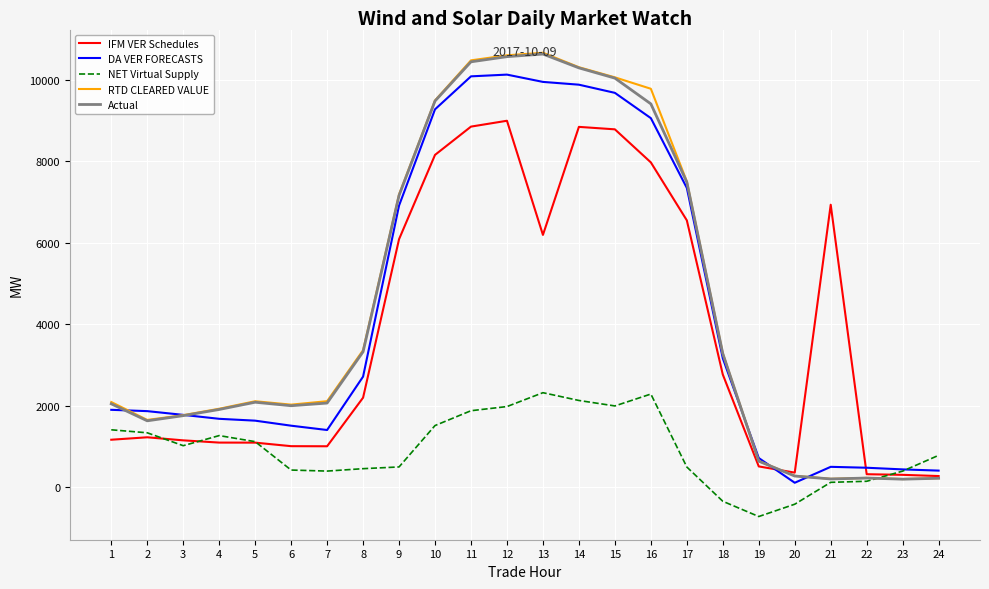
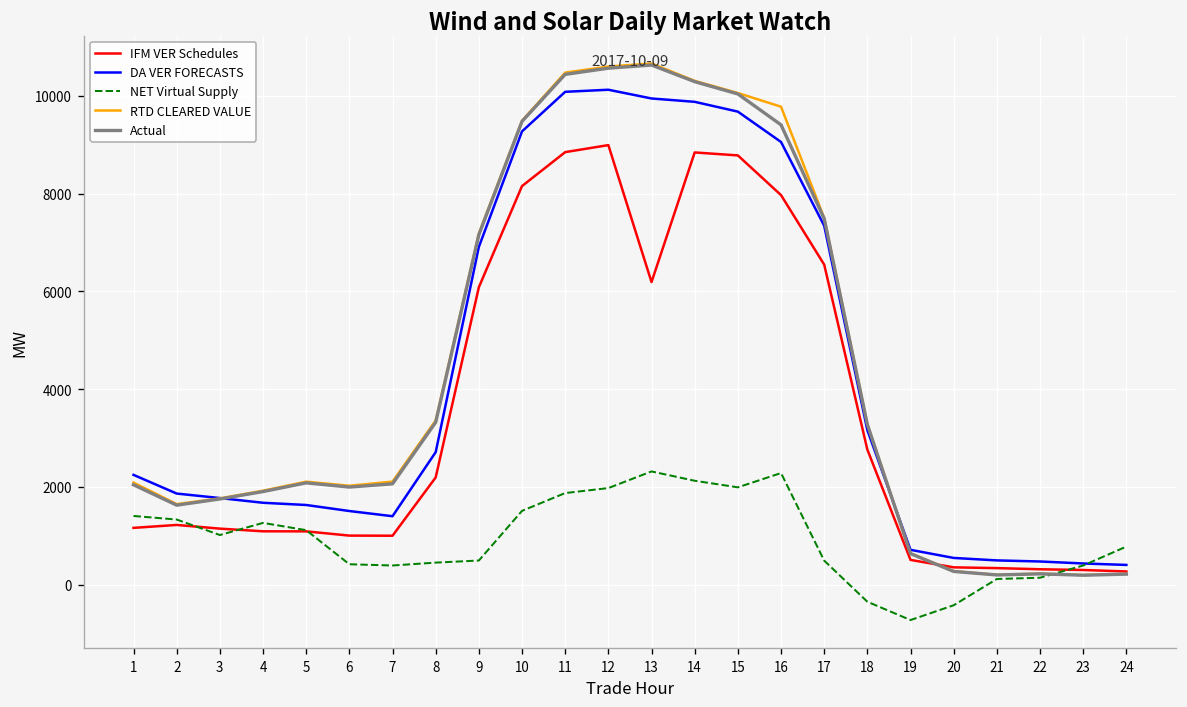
  {
    "IFM VER Schedules": {
      "1": 1200,
      "2": 1200,
      "3": 1100,
      "4": 1100,
      "6": 1000,
      "7": 1000,
      "8": 2200,
      "9": 6100,
      "10": 8200,
      "11": 8800,
      "12": 9000,
      "13": 6200,
      "14": 8800,
      "15": 8800,
      "16": 8000,
      "17": 6500,
      "18": 2800,
      "19": 500,
      "20": 400,
-     "21": 6900,
+     "21": 300,
      "22": 300,
      "23": 300
    },
    "DA VER FORECASTS": {
-     "1": 1900,
+     "1": 2200,
      "2": 1900,
      "4": 1700,
      "5": 1600,
      "6": 1500,
      "7": 1400,
      "8": 2700,
      "9": 6900,
      "10": 9300,
      "11": 10100,
      "12": 10100,
      "13": 9900,
      "14": 9900,
      "15": 9700,
      "16": 9100,
      "17": 7300,
      "18": 3200,
      "19": 700,
-     "20": 100,
+     "20": 500,
      "21": 500,
      "22": 500,
      "24": 400
    },
    "NET Virtual Supply": {
      "1": 1400,
      "2": 1300,
      "3": 1000,
      "4": 1300,
      "6": 400,
      "7": 400,
      "8": 500,
      "9": 500,
      "10": 1500,
      "11": 1900,
      "12": 2000,
      "13": 2300,
      "14": 2100,
      "15": 2000,
      "16": 2300,
      "17": 500,
      "18": -300,
      "19": -700,
      "20": -400,
      "21": 100,
      "22": 100,
      "24": 800
    },
    "RTD CLEARED VALUE": {
      "16": 9800
    },
    "Actual": {
      "16": 9400
    }
  }
